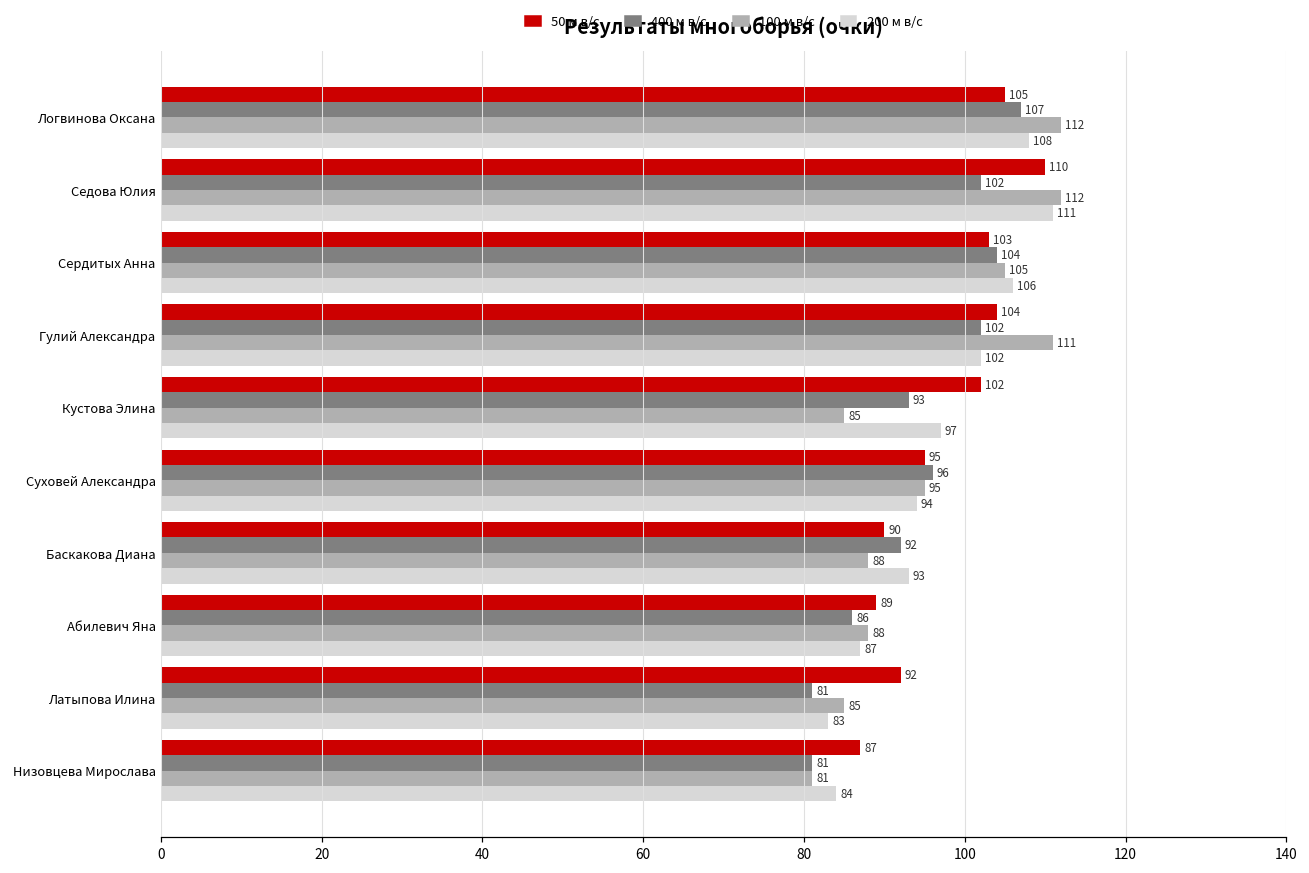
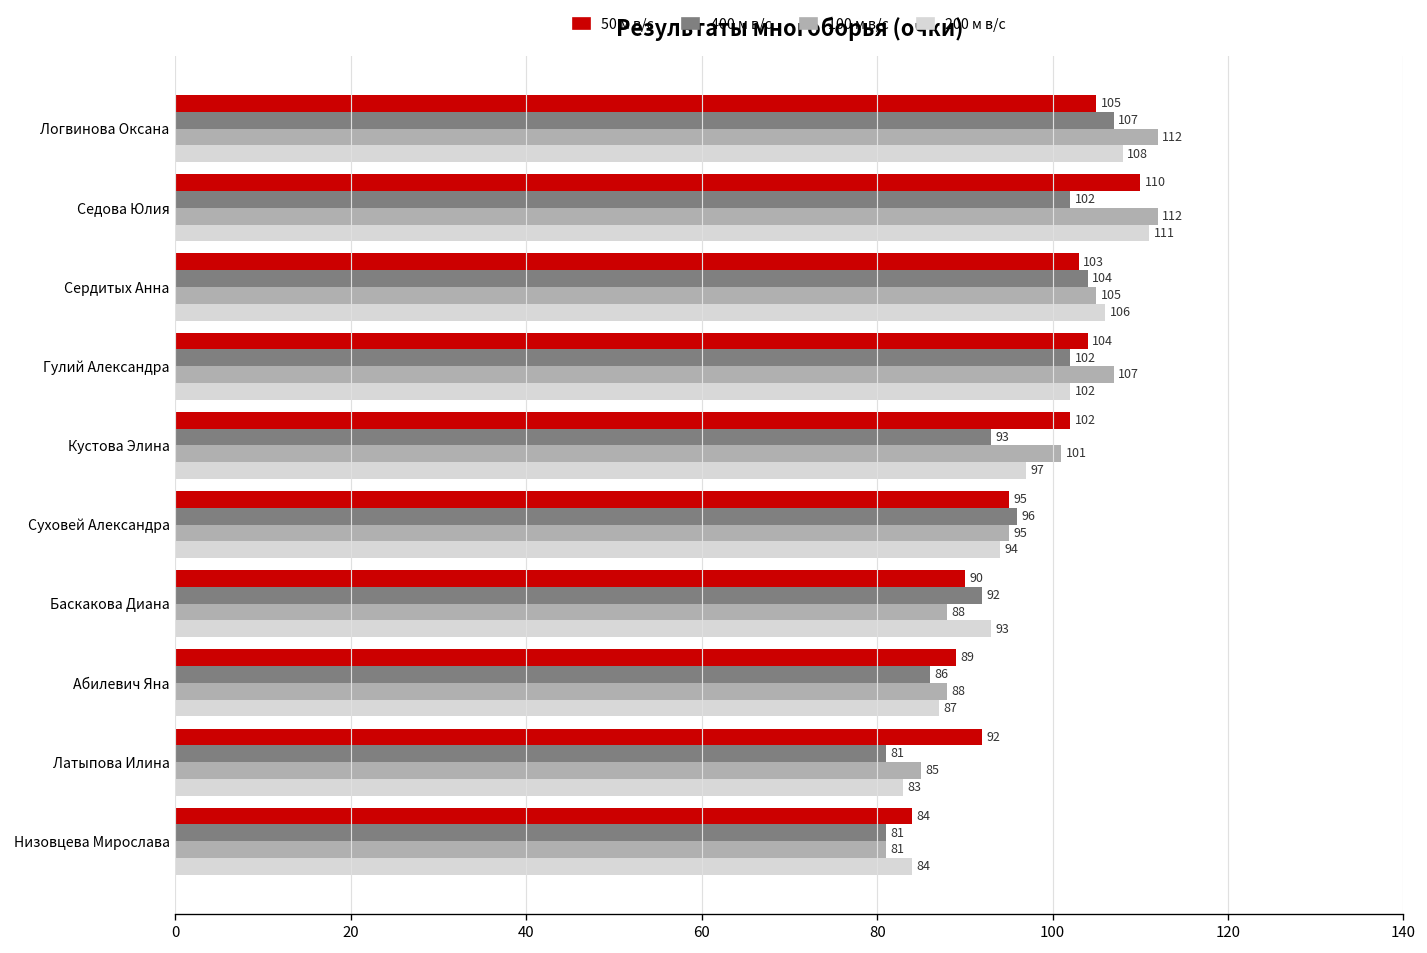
  {
    "50 м в/с": {
      "Логвинова Оксана": 105,
      "Седова Юлия": 110,
      "Сердитых Анна": 103,
      "Гулий Александра": 104,
      "Кустова Элина": 102,
      "Суховей Александра": 95,
      "Баскакова Диана": 90,
      "Абилевич Яна": 89,
      "Латыпова Илина": 92,
-     "Низовцева Мирослава": 87
+     "Низовцева Мирослава": 84
    },
    "400 м в/с": {
      "Логвинова Оксана": 107,
      "Седова Юлия": 102,
      "Сердитых Анна": 104,
      "Гулий Александра": 102,
      "Кустова Элина": 93,
      "Суховей Александра": 96,
      "Баскакова Диана": 92,
      "Абилевич Яна": 86,
      "Латыпова Илина": 81,
      "Низовцева Мирослава": 81
    },
    "100 м в/с": {
      "Логвинова Оксана": 112,
      "Седова Юлия": 112,
      "Сердитых Анна": 105,
-     "Гулий Александра": 111,
-     "Кустова Элина": 85,
+     "Гулий Александра": 107,
+     "Кустова Элина": 101,
      "Суховей Александра": 95,
      "Баскакова Диана": 88,
      "Абилевич Яна": 88,
      "Латыпова Илина": 85,
      "Низовцева Мирослава": 81
    },
    "200 м в/с": {
      "Логвинова Оксана": 108,
      "Седова Юлия": 111,
      "Сердитых Анна": 106,
      "Гулий Александра": 102,
      "Кустова Элина": 97,
      "Суховей Александра": 94,
      "Баскакова Диана": 93,
      "Абилевич Яна": 87,
      "Латыпова Илина": 83,
      "Низовцева Мирослава": 84
    }
  }
